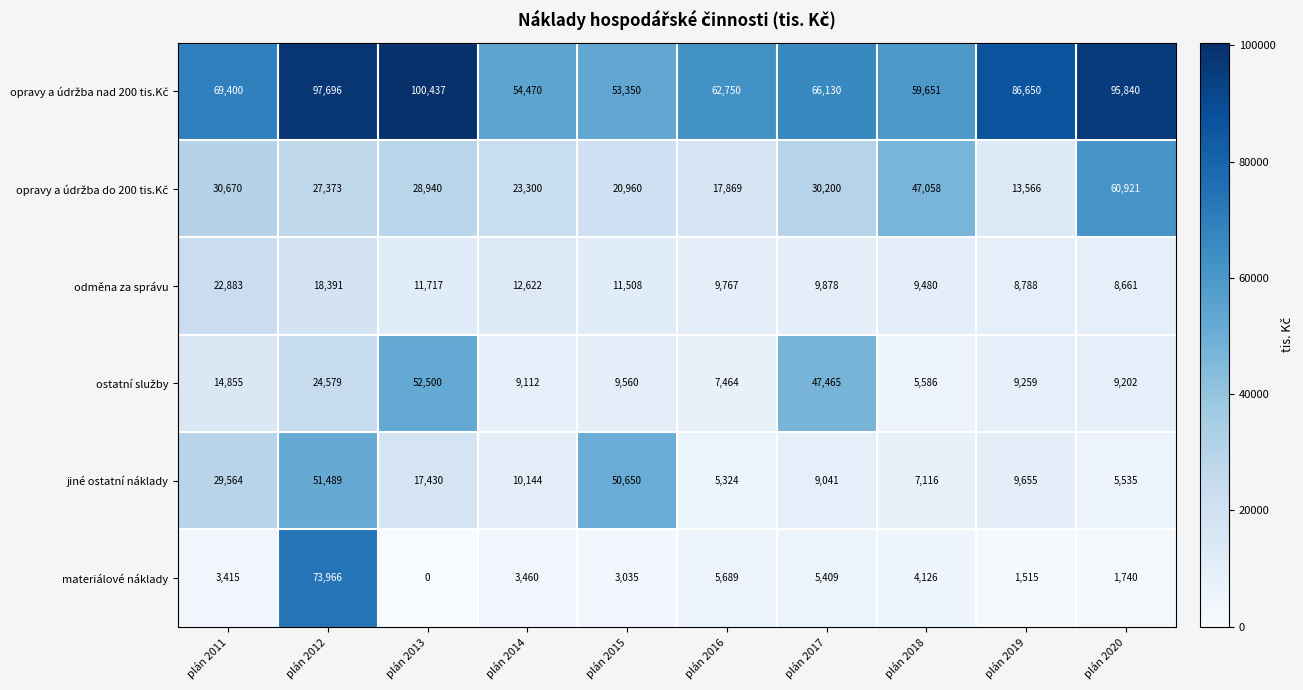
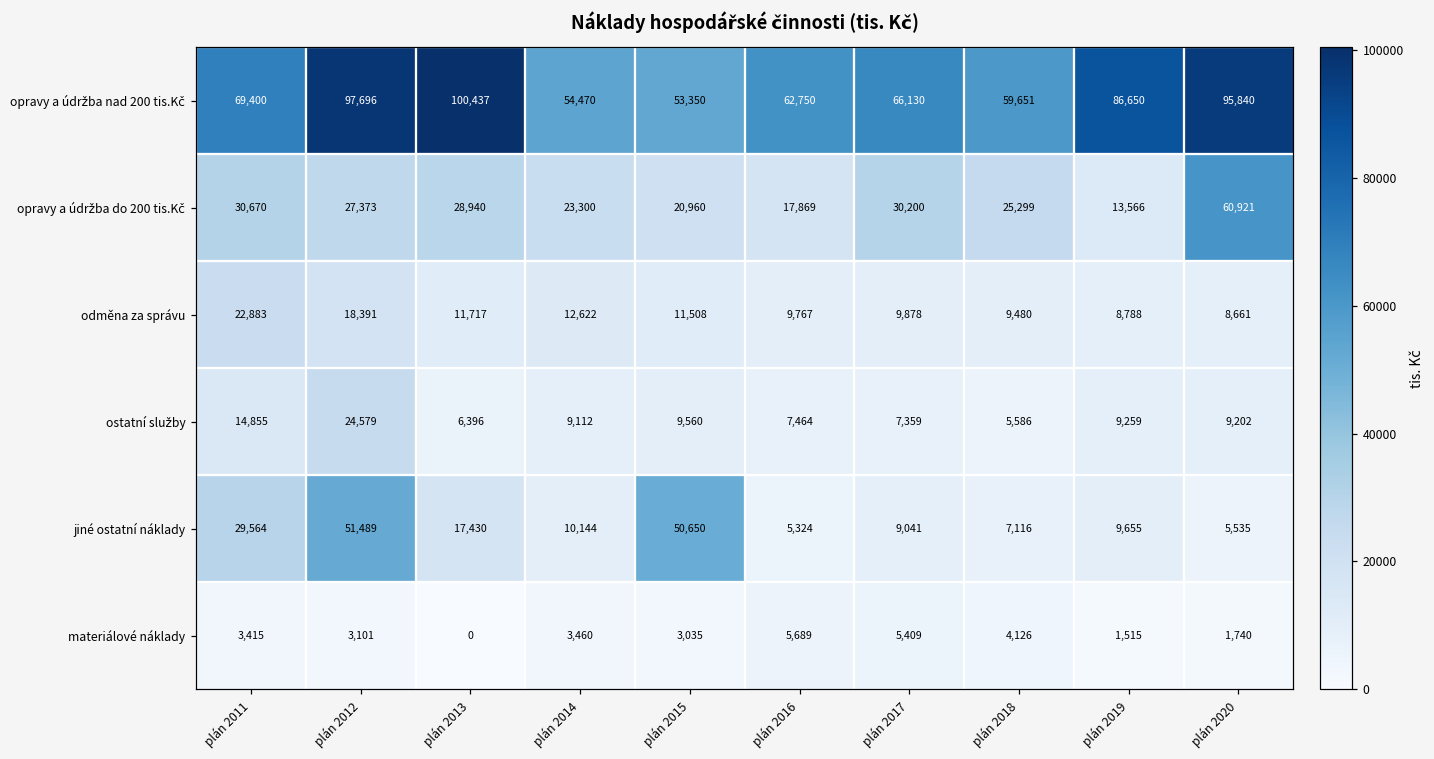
  {
    "opravy a údržba nad 200 tis.Kč": {
      "plán 2011": "69,400",
      "plán 2012": "97,696",
      "plán 2013": "100,437",
      "plán 2014": "54,470",
      "plán 2015": "53,350",
      "plán 2016": "62,750",
      "plán 2017": "66,130",
      "plán 2018": "59,651",
      "plán 2019": "86,650",
      "plán 2020": "95,840"
    },
    "opravy a údržba do 200 tis.Kč": {
      "plán 2011": "30,670",
      "plán 2012": "27,373",
      "plán 2013": "28,940",
      "plán 2014": "23,300",
      "plán 2015": "20,960",
      "plán 2016": "17,869",
      "plán 2017": "30,200",
-     "plán 2018": "47,058",
+     "plán 2018": "25,299",
      "plán 2019": "13,566",
      "plán 2020": "60,921"
    },
    "odměna za správu": {
      "plán 2011": "22,883",
      "plán 2012": "18,391",
      "plán 2013": "11,717",
      "plán 2014": "12,622",
      "plán 2015": "11,508",
      "plán 2016": "9,767",
      "plán 2017": "9,878",
      "plán 2018": "9,480",
      "plán 2019": "8,788",
      "plán 2020": "8,661"
    },
    "ostatní služby": {
      "plán 2011": "14,855",
      "plán 2012": "24,579",
-     "plán 2013": "52,500",
+     "plán 2013": "6,396",
      "plán 2014": "9,112",
      "plán 2015": "9,560",
      "plán 2016": "7,464",
-     "plán 2017": "47,465",
+     "plán 2017": "7,359",
      "plán 2018": "5,586",
      "plán 2019": "9,259",
      "plán 2020": "9,202"
    },
    "jiné ostatní náklady": {
      "plán 2011": "29,564",
      "plán 2012": "51,489",
      "plán 2013": "17,430",
      "plán 2014": "10,144",
      "plán 2015": "50,650",
      "plán 2016": "5,324",
      "plán 2017": "9,041",
      "plán 2018": "7,116",
      "plán 2019": "9,655",
      "plán 2020": "5,535"
    },
    "materiálové náklady": {
      "plán 2011": "3,415",
-     "plán 2012": "73,966",
+     "plán 2012": "3,101",
      "plán 2013": "0",
      "plán 2014": "3,460",
      "plán 2015": "3,035",
      "plán 2016": "5,689",
      "plán 2017": "5,409",
      "plán 2018": "4,126",
      "plán 2019": "1,515",
      "plán 2020": "1,740"
    }
  }
